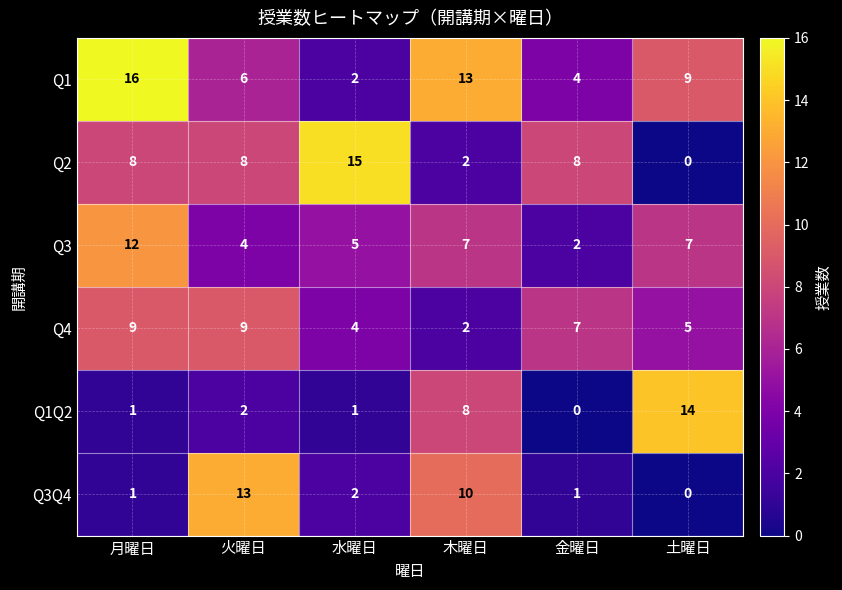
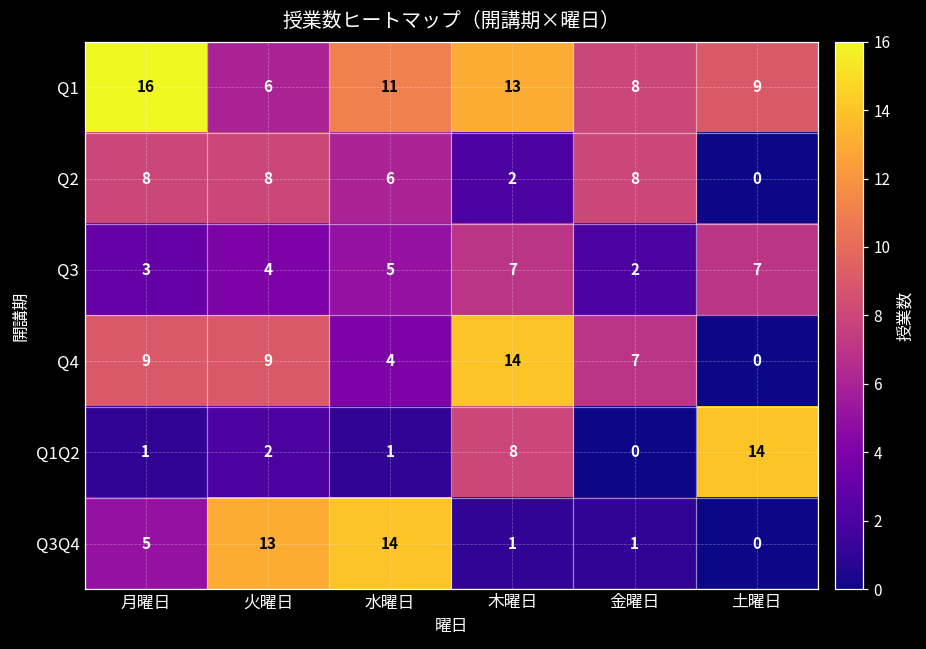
  {
    "Q1": {
      "月曜日": 16,
      "火曜日": 6,
-     "水曜日": 2,
+     "水曜日": 11,
      "木曜日": 13,
-     "金曜日": 4,
+     "金曜日": 8,
      "土曜日": 9
    },
    "Q2": {
      "月曜日": 8,
      "火曜日": 8,
-     "水曜日": 15,
+     "水曜日": 6,
      "木曜日": 2,
      "金曜日": 8,
      "土曜日": 0
    },
    "Q3": {
-     "月曜日": 12,
+     "月曜日": 3,
      "火曜日": 4,
      "水曜日": 5,
      "木曜日": 7,
      "金曜日": 2,
      "土曜日": 7
    },
    "Q4": {
      "月曜日": 9,
      "火曜日": 9,
      "水曜日": 4,
-     "木曜日": 2,
+     "木曜日": 14,
      "金曜日": 7,
-     "土曜日": 5
+     "土曜日": 0
    },
    "Q1Q2": {
      "月曜日": 1,
      "火曜日": 2,
      "水曜日": 1,
      "木曜日": 8,
      "金曜日": 0,
      "土曜日": 14
    },
    "Q3Q4": {
-     "月曜日": 1,
+     "月曜日": 5,
      "火曜日": 13,
-     "水曜日": 2,
-     "木曜日": 10,
+     "水曜日": 14,
+     "木曜日": 1,
      "金曜日": 1,
      "土曜日": 0
    }
  }
